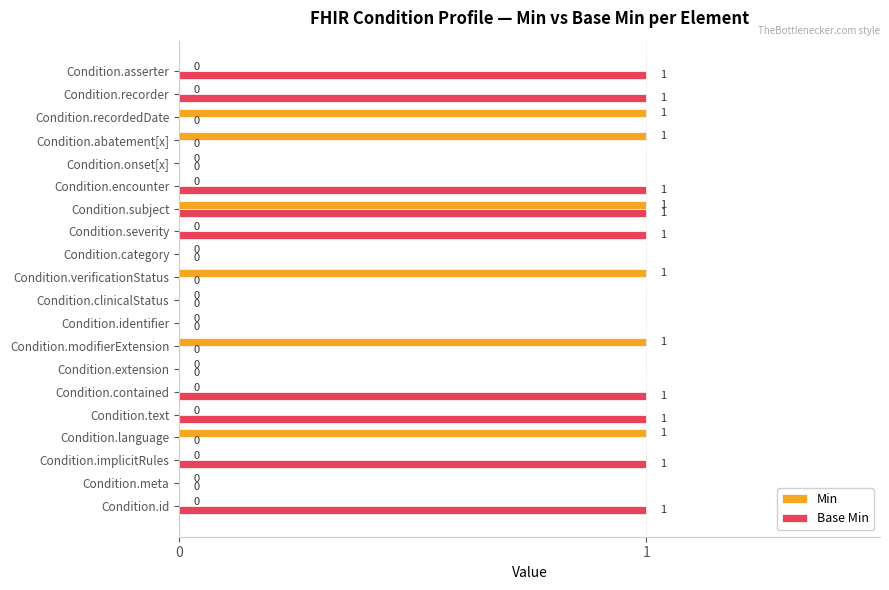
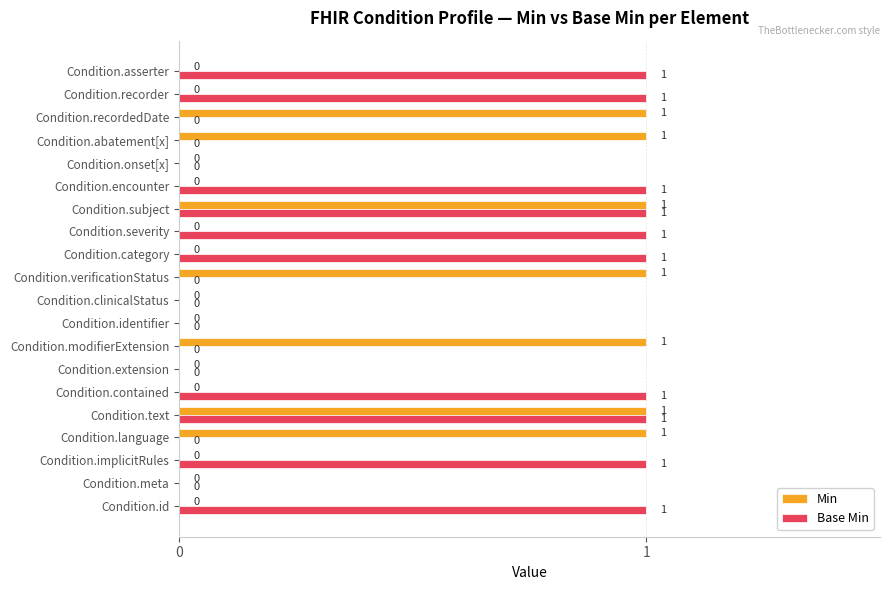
  {
    "Min": {
      "Condition.asserter": 0,
      "Condition.recorder": 0,
      "Condition.recordedDate": 1,
      "Condition.abatement[x]": 1,
      "Condition.encounter": 0,
      "Condition.severity": 0,
      "Condition.verificationStatus": 1,
      "Condition.modifierExtension": 1,
      "Condition.contained": 0,
-     "Condition.text": 0,
+     "Condition.text": 1,
      "Condition.language": 1,
      "Condition.implicitRules": 0,
      "Condition.id": 0
    },
    "Base Min": {
      "Condition.asserter": 1,
      "Condition.recorder": 1,
      "Condition.recordedDate": 0,
      "Condition.abatement[x]": 0,
      "Condition.encounter": 1,
      "Condition.severity": 1,
-     "Condition.category": 0,
+     "Condition.category": 1,
      "Condition.verificationStatus": 0,
      "Condition.modifierExtension": 0,
      "Condition.contained": 1,
      "Condition.text": 1,
      "Condition.language": 0,
      "Condition.implicitRules": 1,
      "Condition.id": 1
    }
  }
